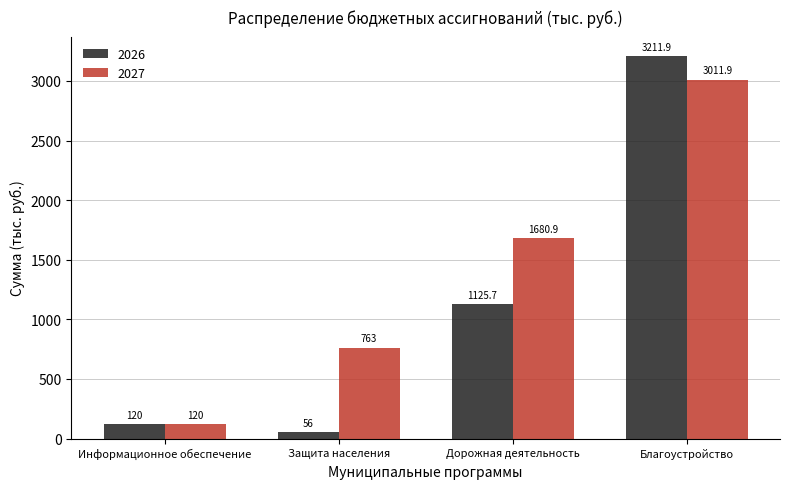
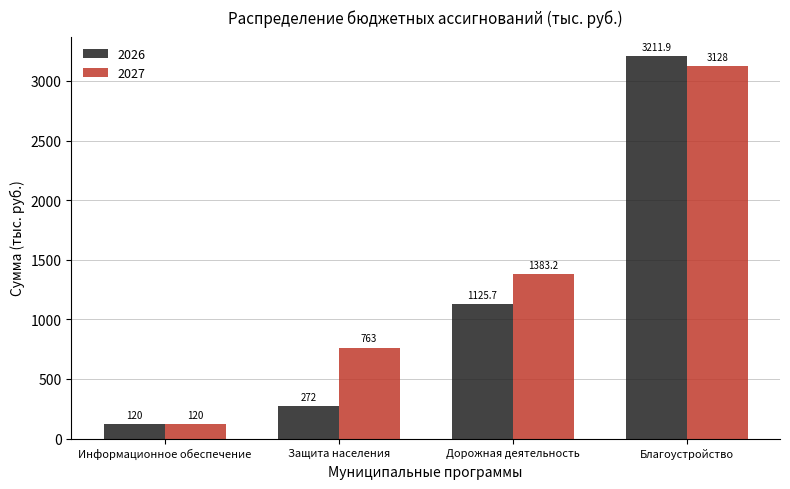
  {
    "2026": {
      "Информационное обеспечение": 120,
-     "Защита населения": 56,
+     "Защита населения": 272,
      "Дорожная деятельность": 1125.7,
      "Благоустройство": 3211.9
    },
    "2027": {
      "Информационное обеспечение": 120,
      "Защита населения": 763,
-     "Дорожная деятельность": 1680.9,
-     "Благоустройство": 3011.9
+     "Дорожная деятельность": 1383.2,
+     "Благоустройство": 3128
    }
  }
